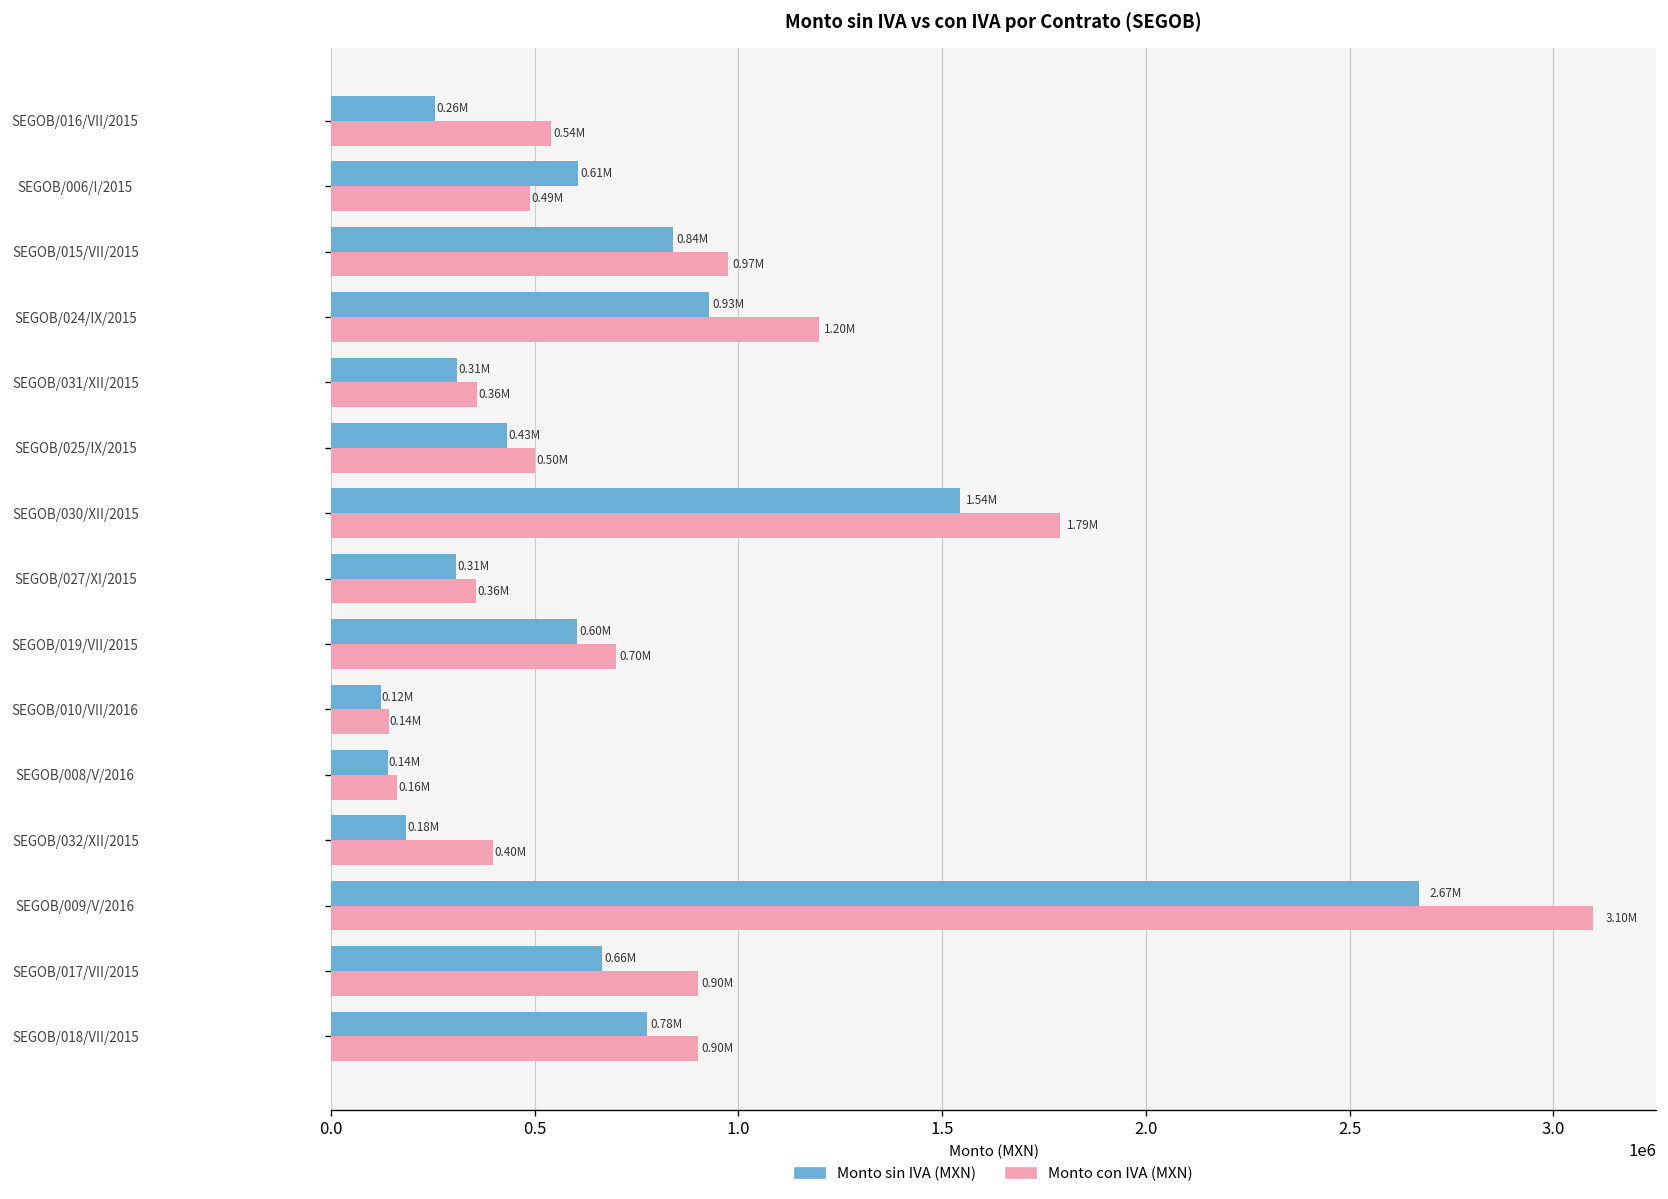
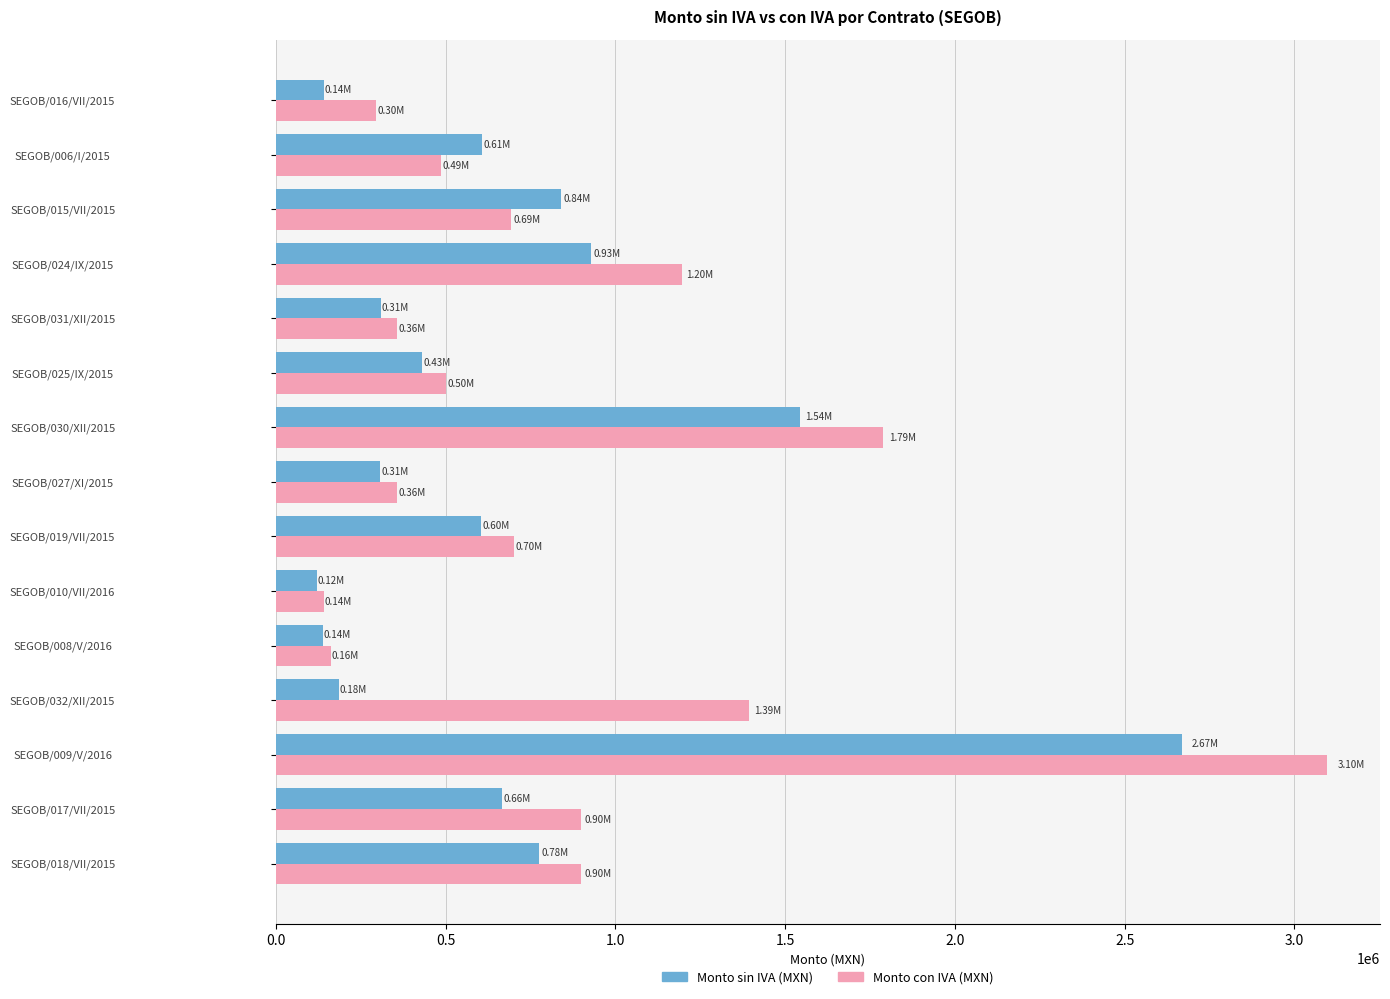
  {
    "Monto sin IVA (MXN)": {
-     "SEGOB/016/VII/2015": "0.26M",
+     "SEGOB/016/VII/2015": "0.14M",
      "SEGOB/006/I/2015": "0.61M",
      "SEGOB/015/VII/2015": "0.84M",
      "SEGOB/024/IX/2015": "0.93M",
      "SEGOB/031/XII/2015": "0.31M",
      "SEGOB/025/IX/2015": "0.43M",
      "SEGOB/030/XII/2015": "1.54M",
      "SEGOB/027/XI/2015": "0.31M",
      "SEGOB/019/VII/2015": "0.60M",
      "SEGOB/010/VII/2016": "0.12M",
      "SEGOB/008/V/2016": "0.14M",
      "SEGOB/032/XII/2015": "0.18M",
      "SEGOB/009/V/2016": "2.67M",
      "SEGOB/017/VII/2015": "0.66M",
      "SEGOB/018/VII/2015": "0.78M"
    },
    "Monto con IVA (MXN)": {
-     "SEGOB/016/VII/2015": "0.54M",
+     "SEGOB/016/VII/2015": "0.30M",
      "SEGOB/006/I/2015": "0.49M",
-     "SEGOB/015/VII/2015": "0.97M",
+     "SEGOB/015/VII/2015": "0.69M",
      "SEGOB/024/IX/2015": "1.20M",
      "SEGOB/031/XII/2015": "0.36M",
      "SEGOB/025/IX/2015": "0.50M",
      "SEGOB/030/XII/2015": "1.79M",
      "SEGOB/027/XI/2015": "0.36M",
      "SEGOB/019/VII/2015": "0.70M",
      "SEGOB/010/VII/2016": "0.14M",
      "SEGOB/008/V/2016": "0.16M",
-     "SEGOB/032/XII/2015": "0.40M",
+     "SEGOB/032/XII/2015": "1.39M",
      "SEGOB/009/V/2016": "3.10M",
      "SEGOB/017/VII/2015": "0.90M",
      "SEGOB/018/VII/2015": "0.90M"
    }
  }
